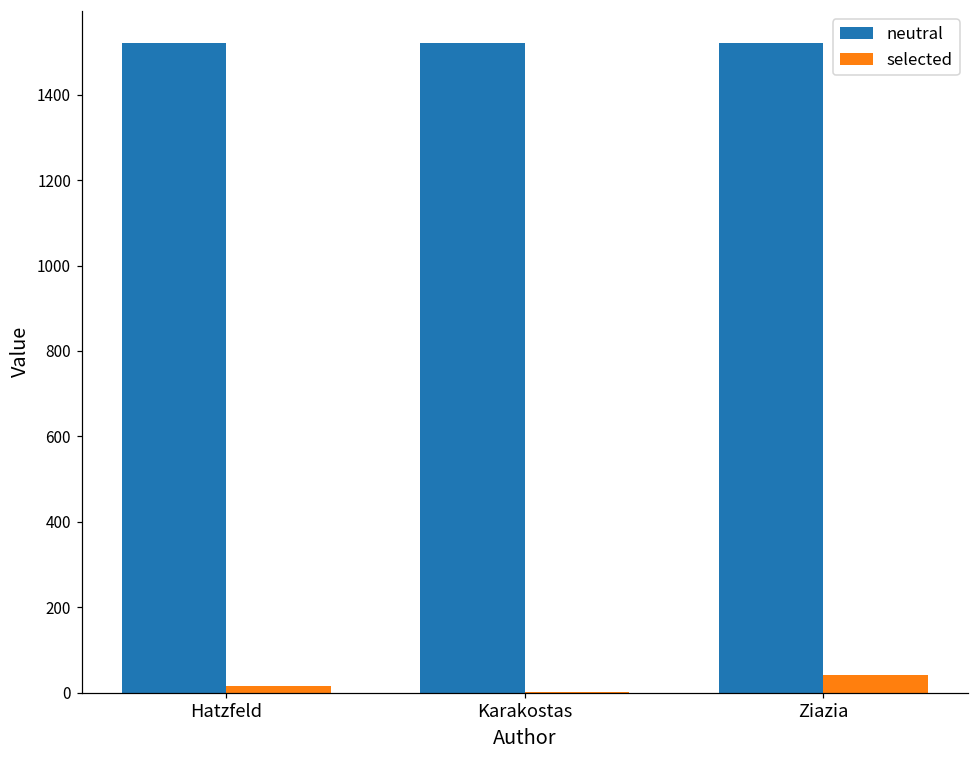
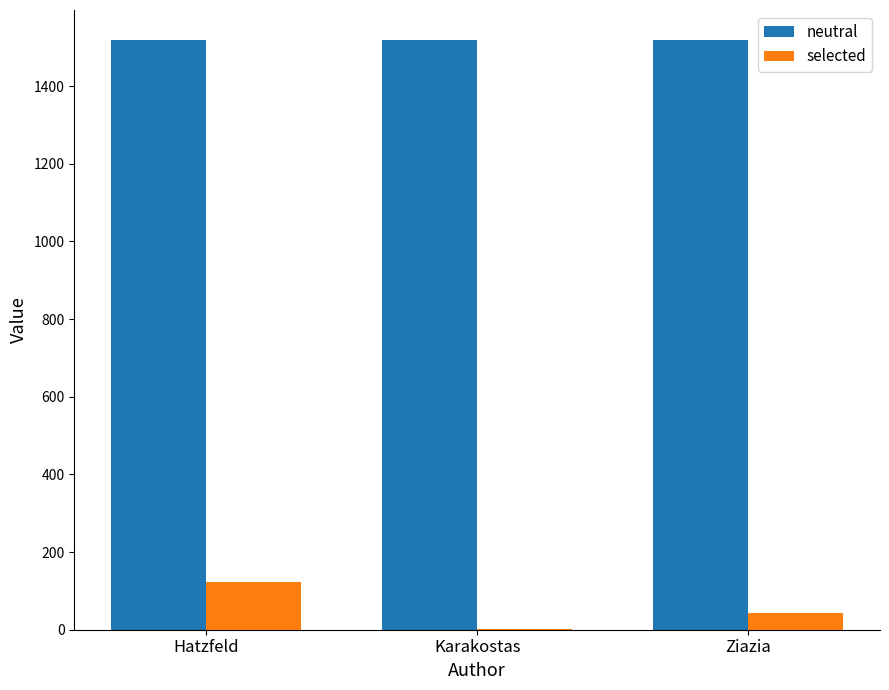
  {
    "neutral": {
      "Hatzfeld": 1520,
      "Karakostas": 1520,
      "Ziazia": 1520
    },
    "selected": {
-     "Hatzfeld": 20,
+     "Hatzfeld": 120,
      "Ziazia": 40
    }
  }
